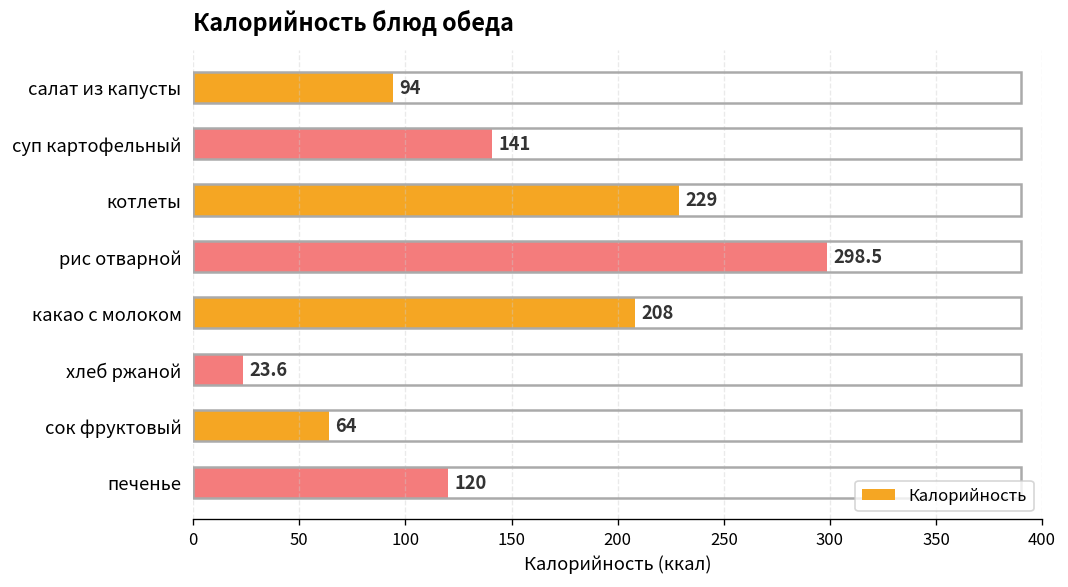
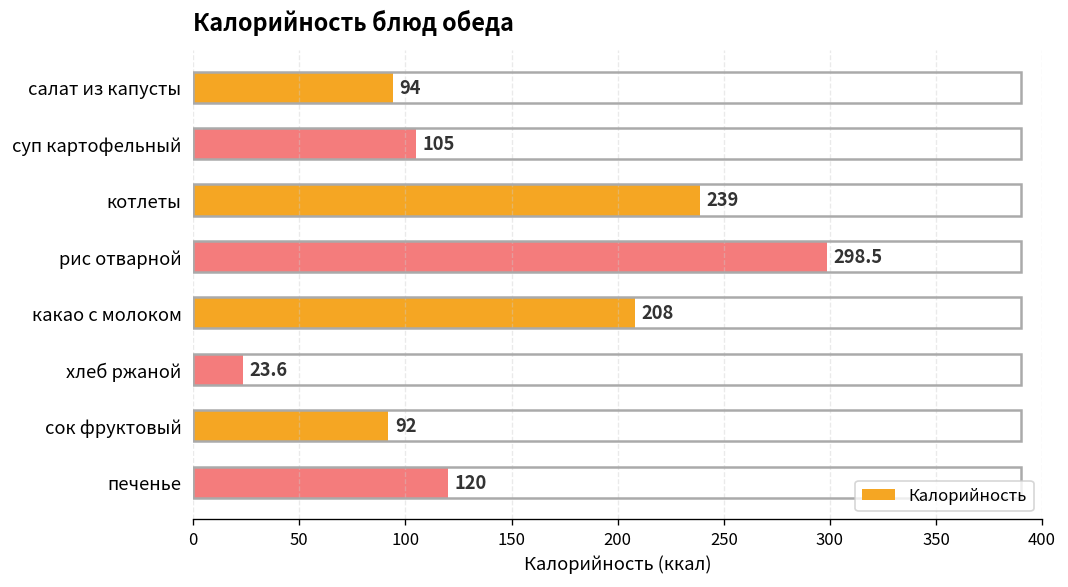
  {
    "салат из капусты": 94,
-   "суп картофельный": 141,
-   "котлеты": 229,
+   "суп картофельный": 105,
+   "котлеты": 239,
    "рис отварной": 298.5,
    "какао с молоком": 208,
    "хлеб ржаной": 23.6,
-   "сок фруктовый": 64,
+   "сок фруктовый": 92,
    "печенье": 120
  }
